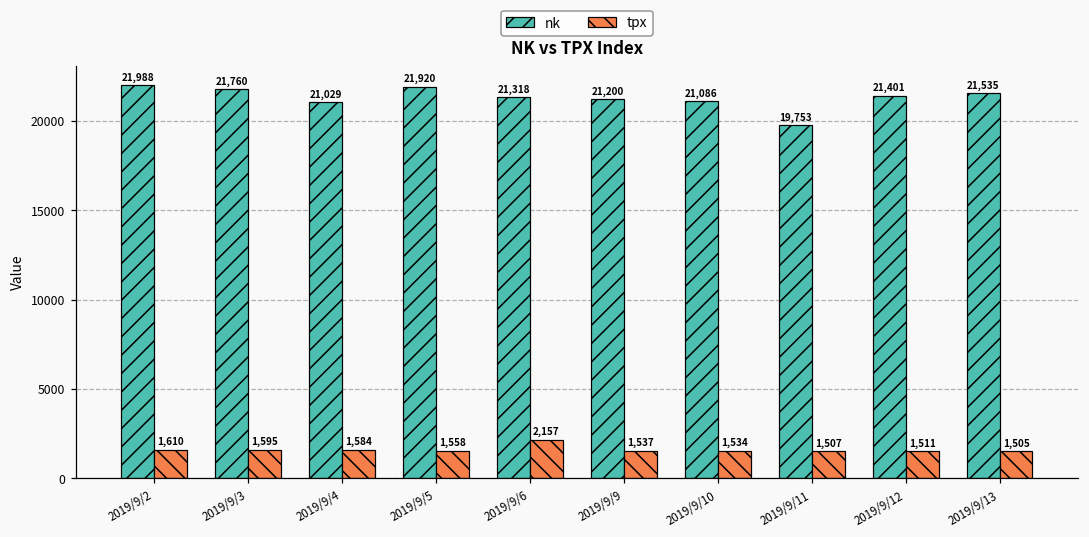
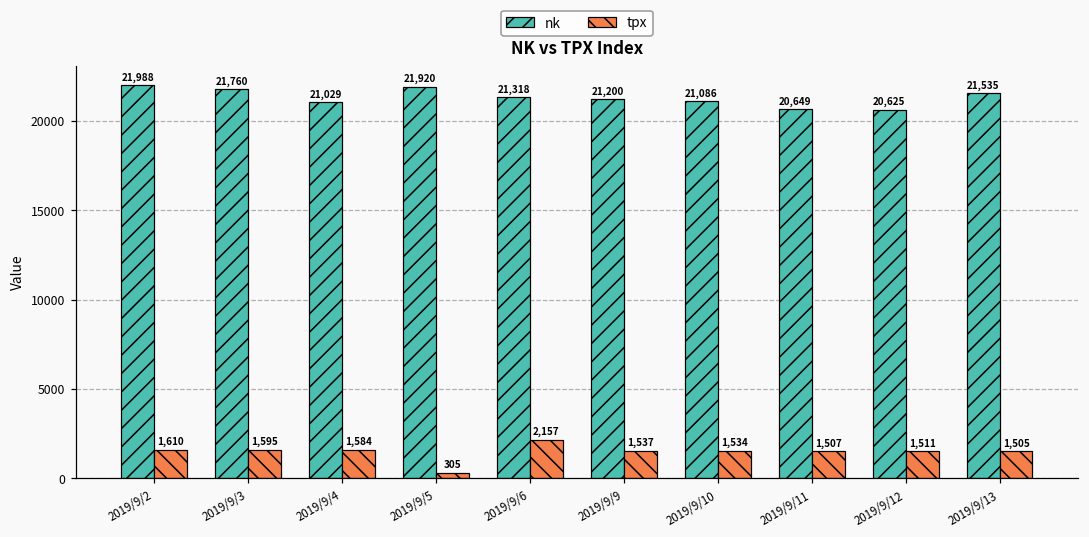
  {
    "nk": {
      "2019/9/2": "21,988",
      "2019/9/3": "21,760",
      "2019/9/4": "21,029",
      "2019/9/5": "21,920",
      "2019/9/6": "21,318",
      "2019/9/9": "21,200",
      "2019/9/10": "21,086",
-     "2019/9/11": "19,753",
-     "2019/9/12": "21,401",
+     "2019/9/11": "20,649",
+     "2019/9/12": "20,625",
      "2019/9/13": "21,535"
    },
    "tpx": {
      "2019/9/2": "1,610",
      "2019/9/3": "1,595",
      "2019/9/4": "1,584",
-     "2019/9/5": "1,558",
+     "2019/9/5": "305",
      "2019/9/6": "2,157",
      "2019/9/9": "1,537",
      "2019/9/10": "1,534",
      "2019/9/11": "1,507",
      "2019/9/12": "1,511",
      "2019/9/13": "1,505"
    }
  }
